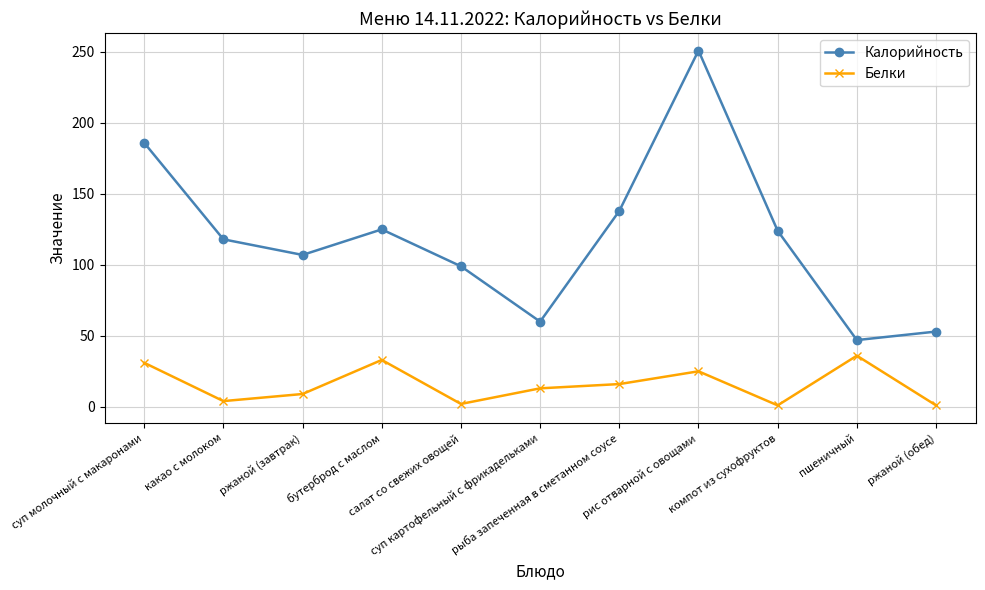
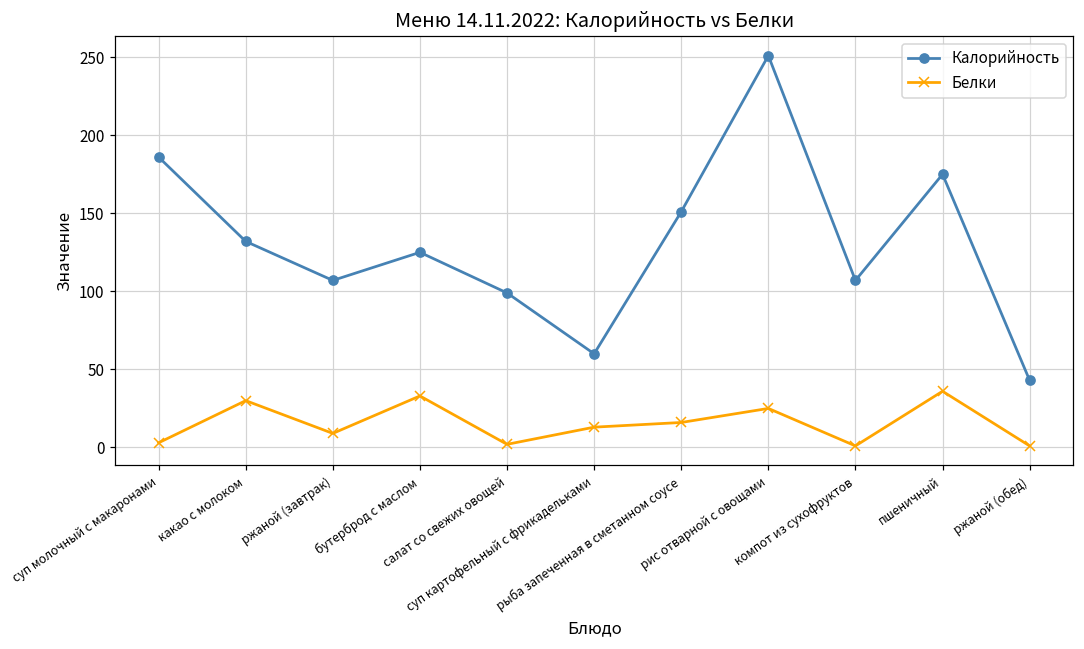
  {
    "Калорийность": {
      "суп молочный с макаронами": 186,
-     "какао с молоком": 118,
+     "какао с молоком": 132,
      "ржаной (завтрак)": 107,
      "бутерброд с маслом": 125,
      "салат со свежих овощей": 99,
      "суп картофельный с фрикадельками": 60,
-     "рыба запеченная в сметанном соусе": 138,
+     "рыба запеченная в сметанном соусе": 151,
      "рис отварной с овощами": 251,
-     "компот из сухофруктов": 124,
-     "пшеничный": 47,
-     "ржаной (обед)": 53
+     "компот из сухофруктов": 107,
+     "пшеничный": 175,
+     "ржаной (обед)": 43
    },
    "Белки": {
-     "суп молочный с макаронами": 31,
-     "какао с молоком": 4,
+     "суп молочный с макаронами": 3,
+     "какао с молоком": 30,
      "ржаной (завтрак)": 9,
      "бутерброд с маслом": 33,
      "салат со свежих овощей": 2,
      "суп картофельный с фрикадельками": 13,
      "рыба запеченная в сметанном соусе": 16,
      "рис отварной с овощами": 25,
      "компот из сухофруктов": 1,
      "пшеничный": 36,
      "ржаной (обед)": 1
    }
  }
